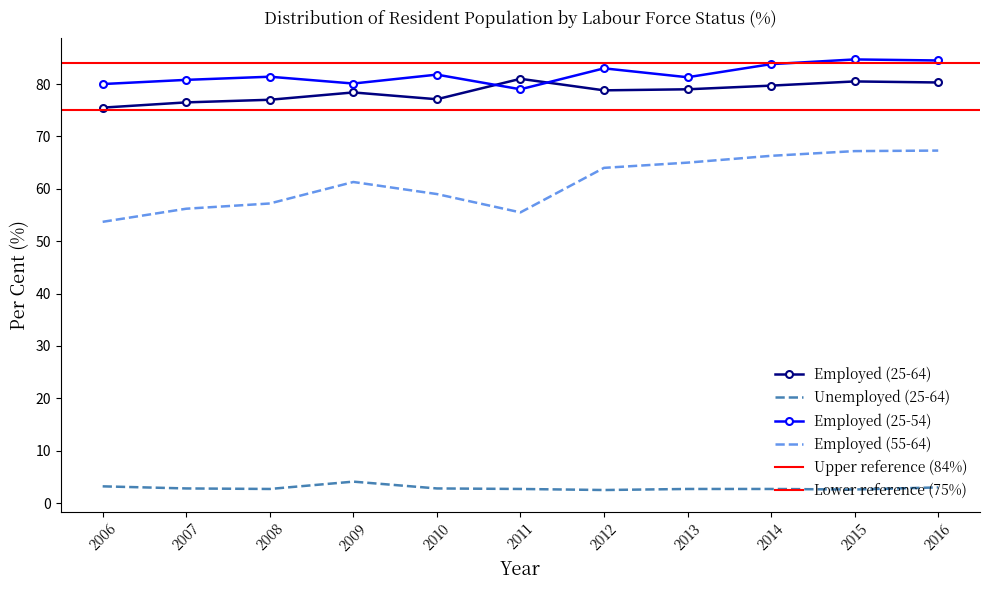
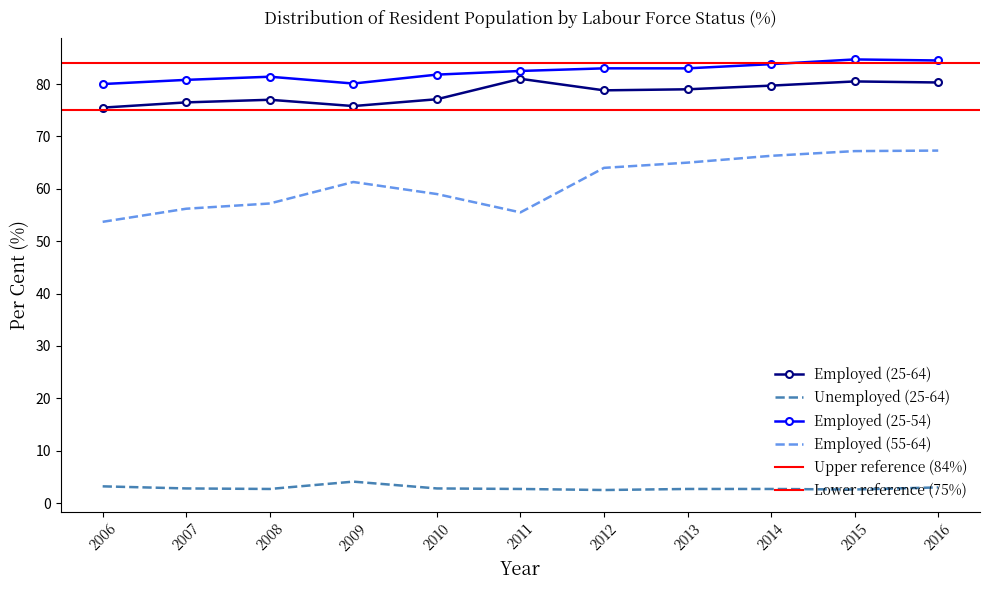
  {
    "Employed (25-64)": {
      "2006": 76,
      "2007": 77,
      "2008": 77,
-     "2009": 78,
+     "2009": 76,
      "2010": 77,
      "2011": 81,
      "2012": 79,
      "2013": 79,
      "2014": 80,
      "2015": 81,
      "2016": 80
    },
    "Unemployed (25-64)": {
      "2006": 3,
      "2007": 3,
      "2008": 3,
      "2009": 4,
      "2010": 3,
      "2011": 3,
      "2012": 3,
      "2013": 3,
      "2014": 3,
      "2015": 3,
      "2016": 3
    },
    "Employed (25-54)": {
      "2006": 80,
      "2007": 81,
      "2008": 81,
      "2009": 80,
      "2010": 82,
-     "2011": 79,
+     "2011": 83,
      "2012": 83,
-     "2013": 81,
+     "2013": 83,
      "2014": 84,
      "2015": 85,
      "2016": 85
    },
    "Employed (55-64)": {
      "2006": 54,
      "2007": 56,
      "2008": 57,
      "2009": 61,
      "2010": 59,
      "2011": 56,
      "2012": 64,
      "2013": 65,
      "2014": 66,
      "2015": 67,
      "2016": 67
    }
  }
